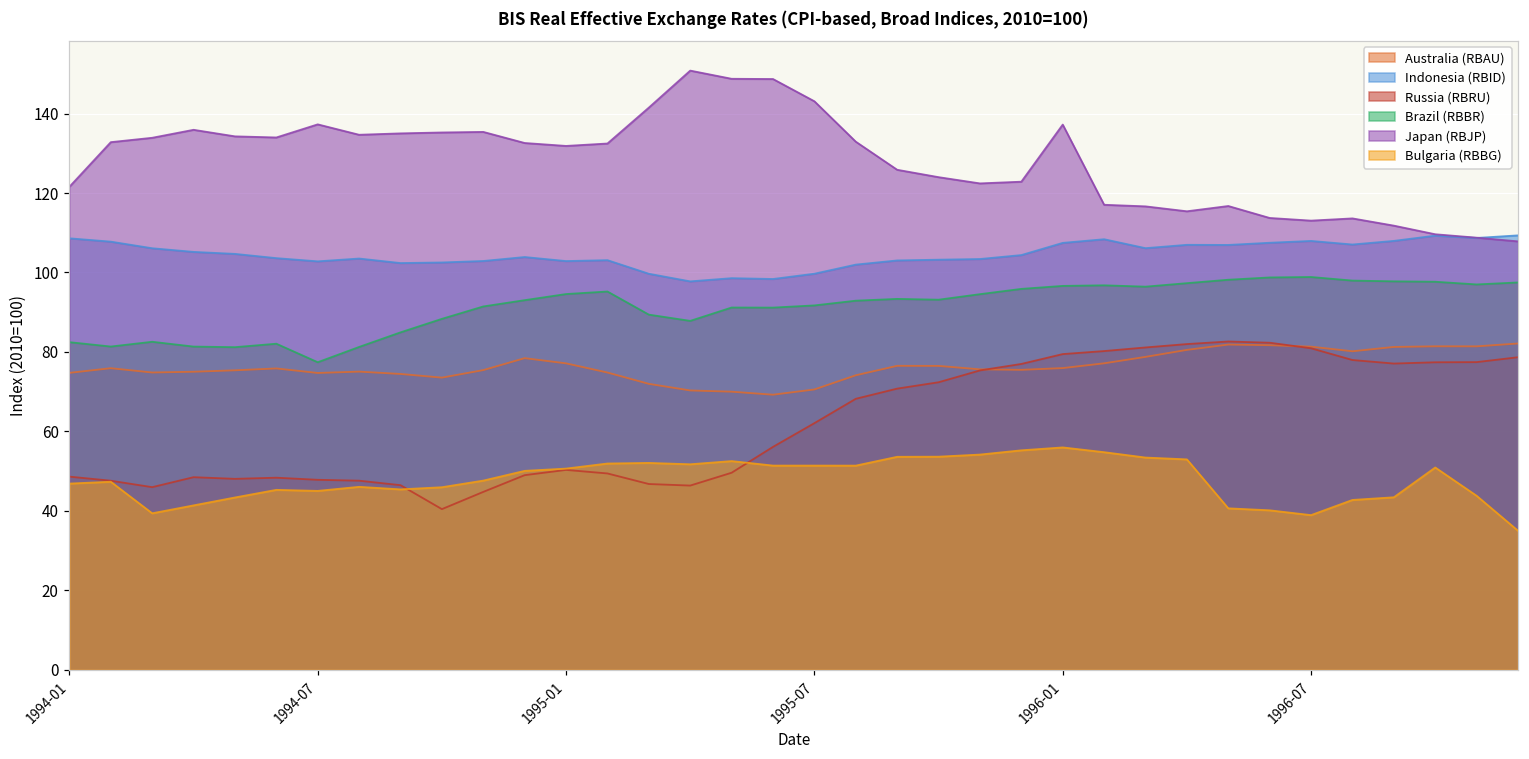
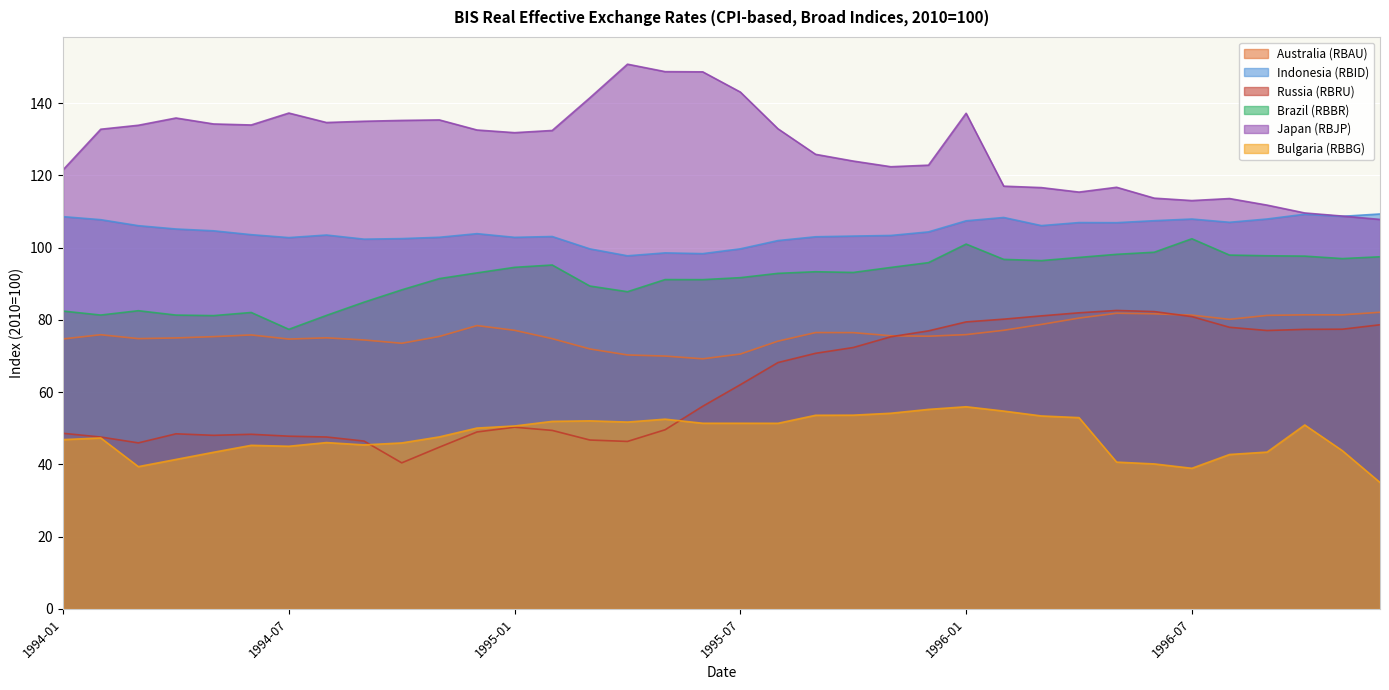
  {
    "Indonesia (RBID)": {
      "1994-01": 109,
      "1994-07": 103,
      "1995-01": 103,
      "1995-07": 100,
      "1996-01": 107,
      "1996-07": 108
    },
    "Brazil (RBBR)": {
      "1994-01": 82,
      "1994-07": 77,
      "1995-01": 95,
      "1995-07": 92,
-     "1996-01": 97,
-     "1996-07": 99
+     "1996-01": 101,
+     "1996-07": 102
    },
    "Japan (RBJP)": {
      "1994-01": 122,
      "1994-07": 137,
      "1995-01": 132,
      "1995-07": 143,
      "1996-01": 137,
      "1996-07": 113
    }
  }
